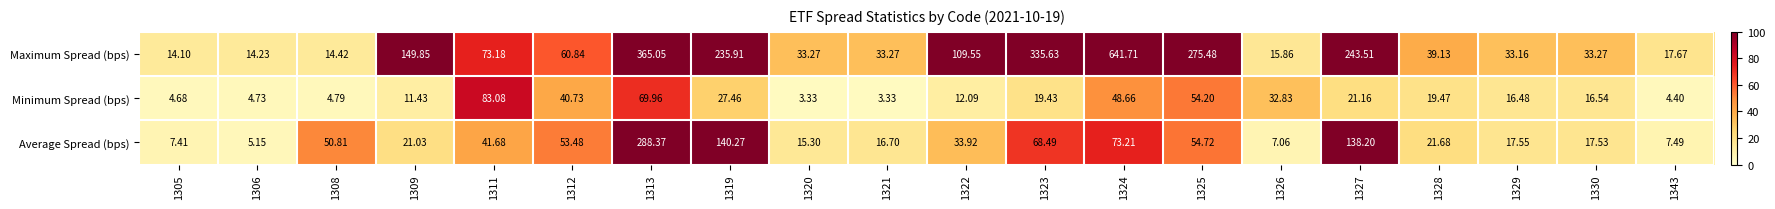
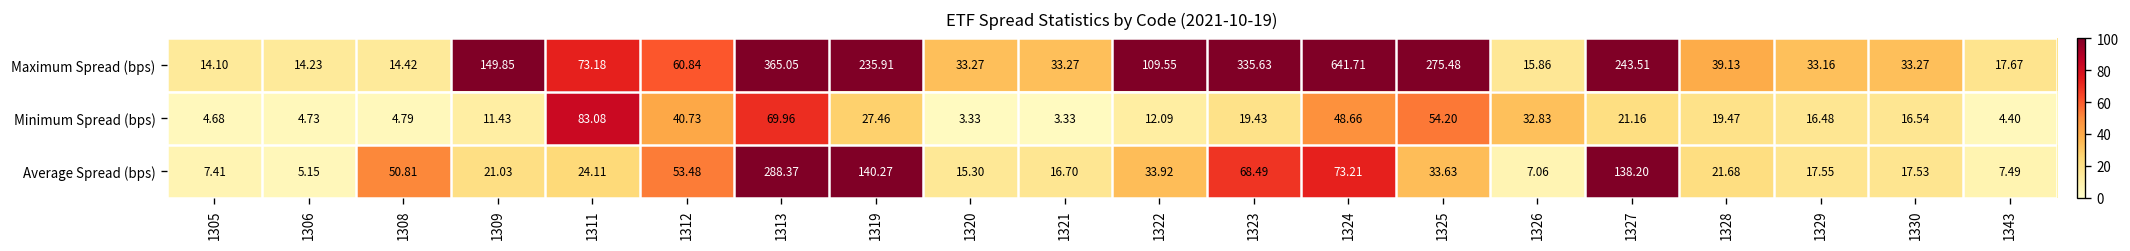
  {
    "Maximum Spread (bps)": {
      "1305": 14.10,
      "1306": 14.23,
      "1308": 14.42,
      "1309": 149.85,
      "1311": 73.18,
      "1312": 60.84,
      "1313": 365.05,
      "1319": 235.91,
      "1320": 33.27,
      "1321": 33.27,
      "1322": 109.55,
      "1323": 335.63,
      "1324": 641.71,
      "1325": 275.48,
      "1326": 15.86,
      "1327": 243.51,
      "1328": 39.13,
      "1329": 33.16,
      "1330": 33.27,
      "1343": 17.67
    },
    "Minimum Spread (bps)": {
      "1305": 4.68,
      "1306": 4.73,
      "1308": 4.79,
      "1309": 11.43,
      "1311": 83.08,
      "1312": 40.73,
      "1313": 69.96,
      "1319": 27.46,
      "1320": 3.33,
      "1321": 3.33,
      "1322": 12.09,
      "1323": 19.43,
      "1324": 48.66,
      "1325": 54.20,
      "1326": 32.83,
      "1327": 21.16,
      "1328": 19.47,
      "1329": 16.48,
      "1330": 16.54,
      "1343": 4.40
    },
    "Average Spread (bps)": {
      "1305": 7.41,
      "1306": 5.15,
      "1308": 50.81,
      "1309": 21.03,
-     "1311": 41.68,
+     "1311": 24.11,
      "1312": 53.48,
      "1313": 288.37,
      "1319": 140.27,
      "1320": 15.30,
      "1321": 16.70,
      "1322": 33.92,
      "1323": 68.49,
      "1324": 73.21,
-     "1325": 54.72,
+     "1325": 33.63,
      "1326": 7.06,
      "1327": 138.20,
      "1328": 21.68,
      "1329": 17.55,
      "1330": 17.53,
      "1343": 7.49
    }
  }
